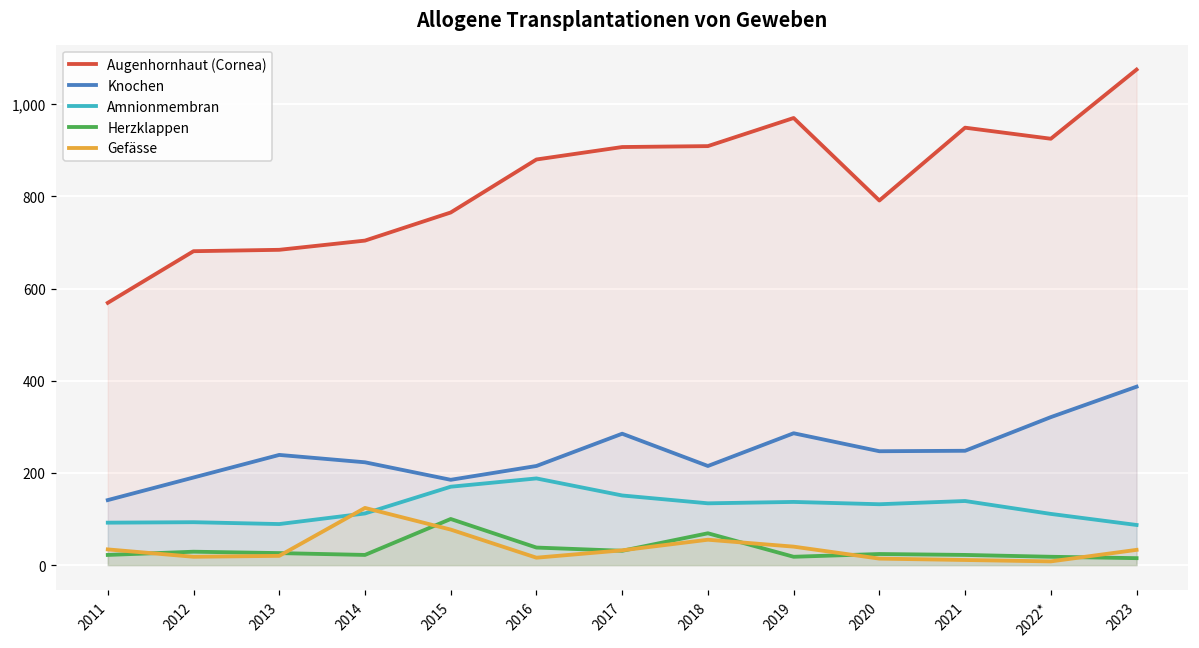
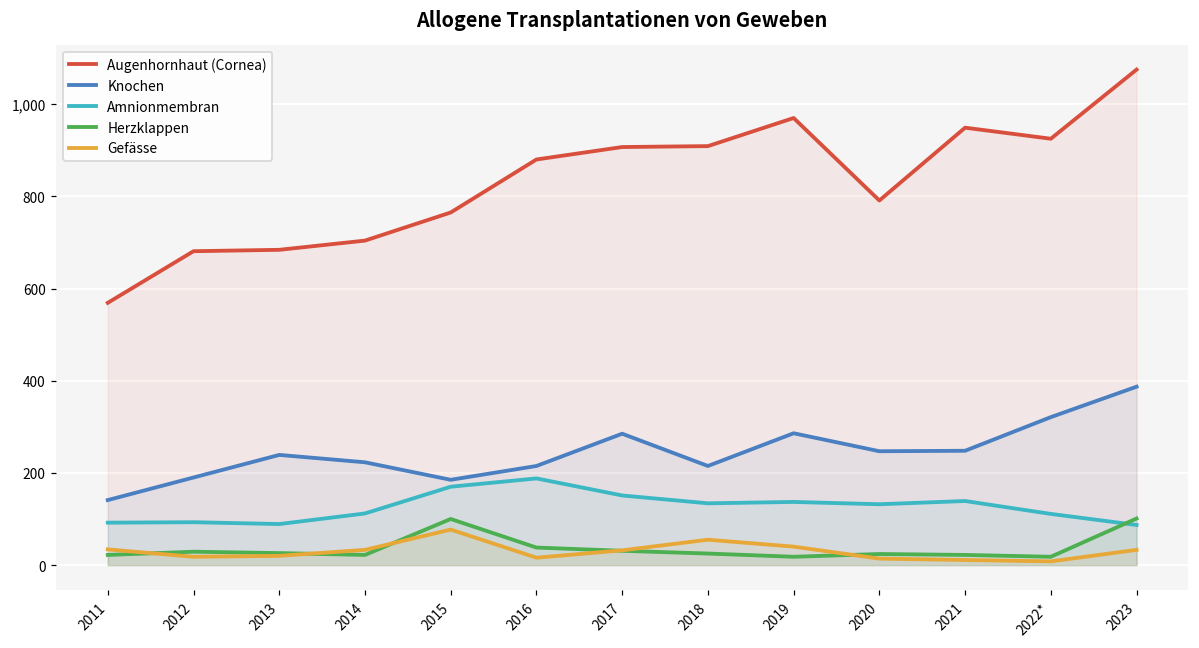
  {
    "Augenhornhaut (Cornea)": {
      "2011": "570",
      "2012": "680",
      "2013": "680",
      "2014": "700",
      "2015": "770",
      "2016": "880",
      "2017": "910",
      "2018": "910",
      "2019": "970",
      "2020": "790",
      "2021": "950",
      "2022*": "930",
      "2023": "1,080"
    },
    "Herzklappen": {
      "2011": "20",
      "2012": "30",
      "2014": "20",
      "2015": "100",
      "2016": "40",
-     "2018": "70",
+     "2018": "30",
      "2019": "20",
      "2020": "20",
      "2021": "20",
      "2022*": "20",
-     "2023": "20"
+     "2023": "100"
    },
    "Gefässe": {
      "2011": "30",
      "2012": "20",
-     "2014": "120",
+     "2014": "30",
      "2015": "80",
      "2016": "20",
      "2018": "60",
      "2019": "40",
      "2020": "10",
      "2021": "10",
      "2022*": "10",
      "2023": "30"
    }
  }
